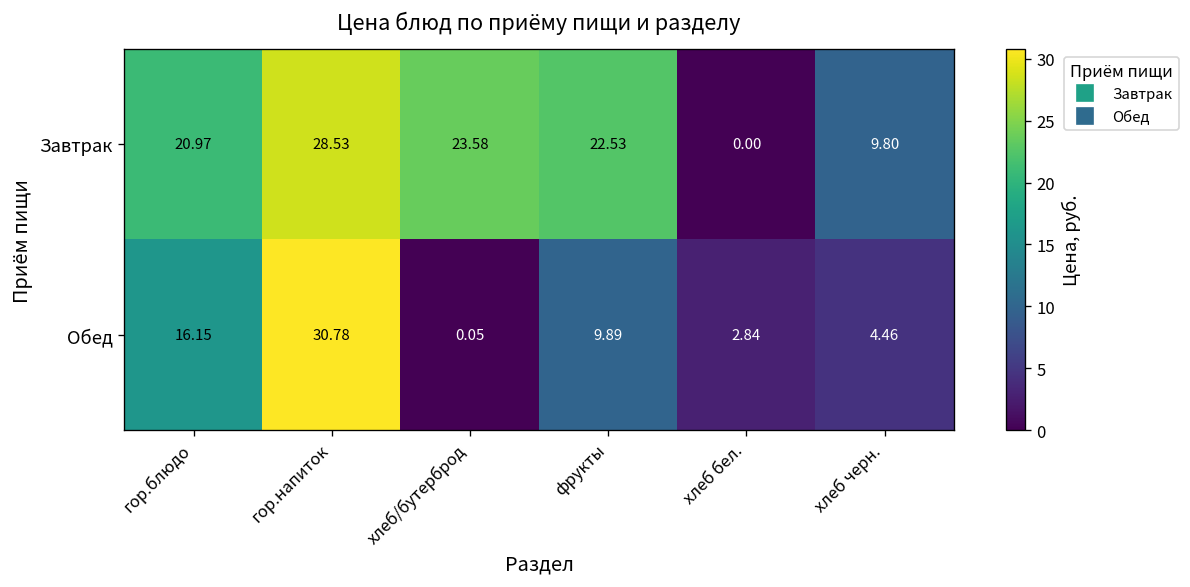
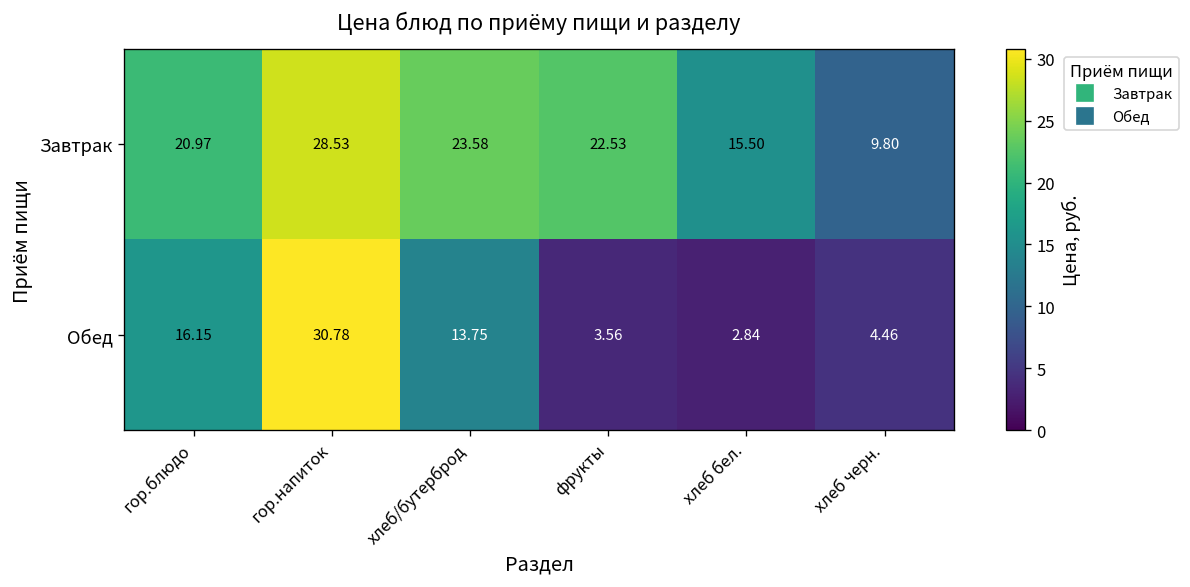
  {
    "Завтрак": {
      "гор.блюдо": 20.97,
      "гор.напиток": 28.53,
      "хлеб/бутерброд": 23.58,
      "фрукты": 22.53,
-     "хлеб бел.": 0.00,
+     "хлеб бел.": 15.50,
      "хлеб черн.": 9.80
    },
    "Обед": {
      "гор.блюдо": 16.15,
      "гор.напиток": 30.78,
-     "хлеб/бутерброд": 0.05,
-     "фрукты": 9.89,
+     "хлеб/бутерброд": 13.75,
+     "фрукты": 3.56,
      "хлеб бел.": 2.84,
      "хлеб черн.": 4.46
    }
  }
